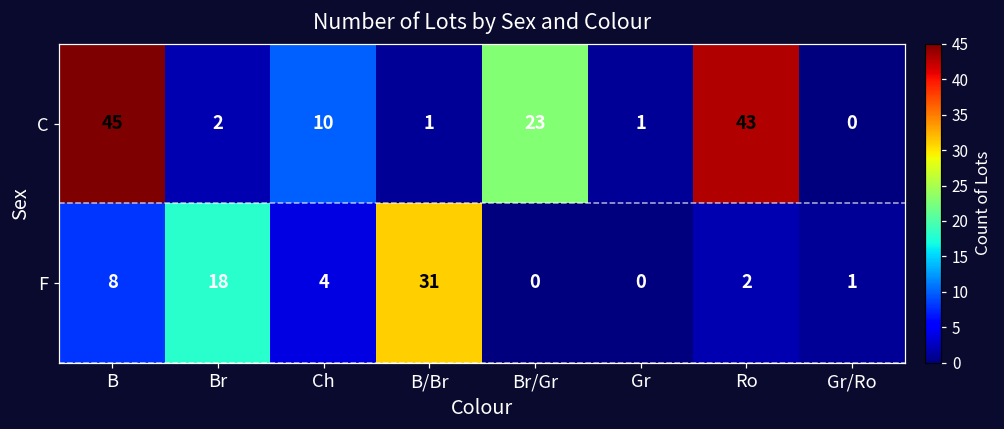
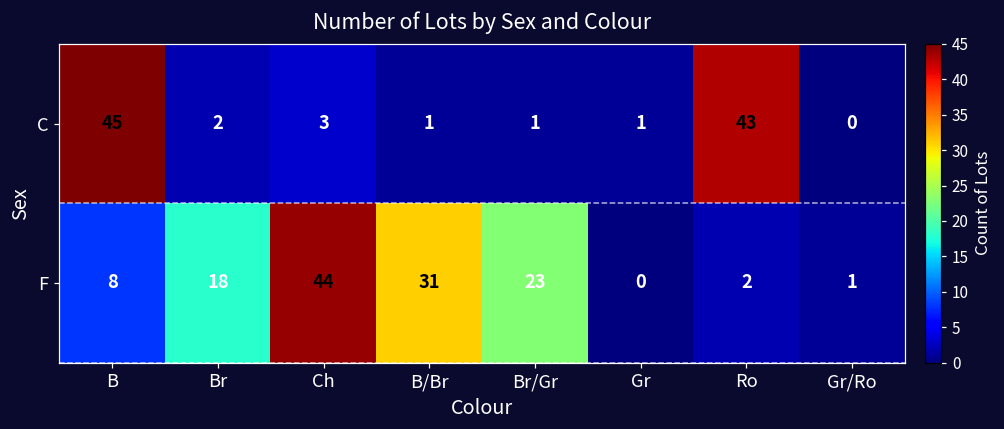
  {
    "C": {
      "B": 45,
      "Br": 2,
-     "Ch": 10,
+     "Ch": 3,
      "B/Br": 1,
-     "Br/Gr": 23,
+     "Br/Gr": 1,
      "Gr": 1,
      "Ro": 43,
      "Gr/Ro": 0
    },
    "F": {
      "B": 8,
      "Br": 18,
-     "Ch": 4,
+     "Ch": 44,
      "B/Br": 31,
-     "Br/Gr": 0,
+     "Br/Gr": 23,
      "Gr": 0,
      "Ro": 2,
      "Gr/Ro": 1
    }
  }
